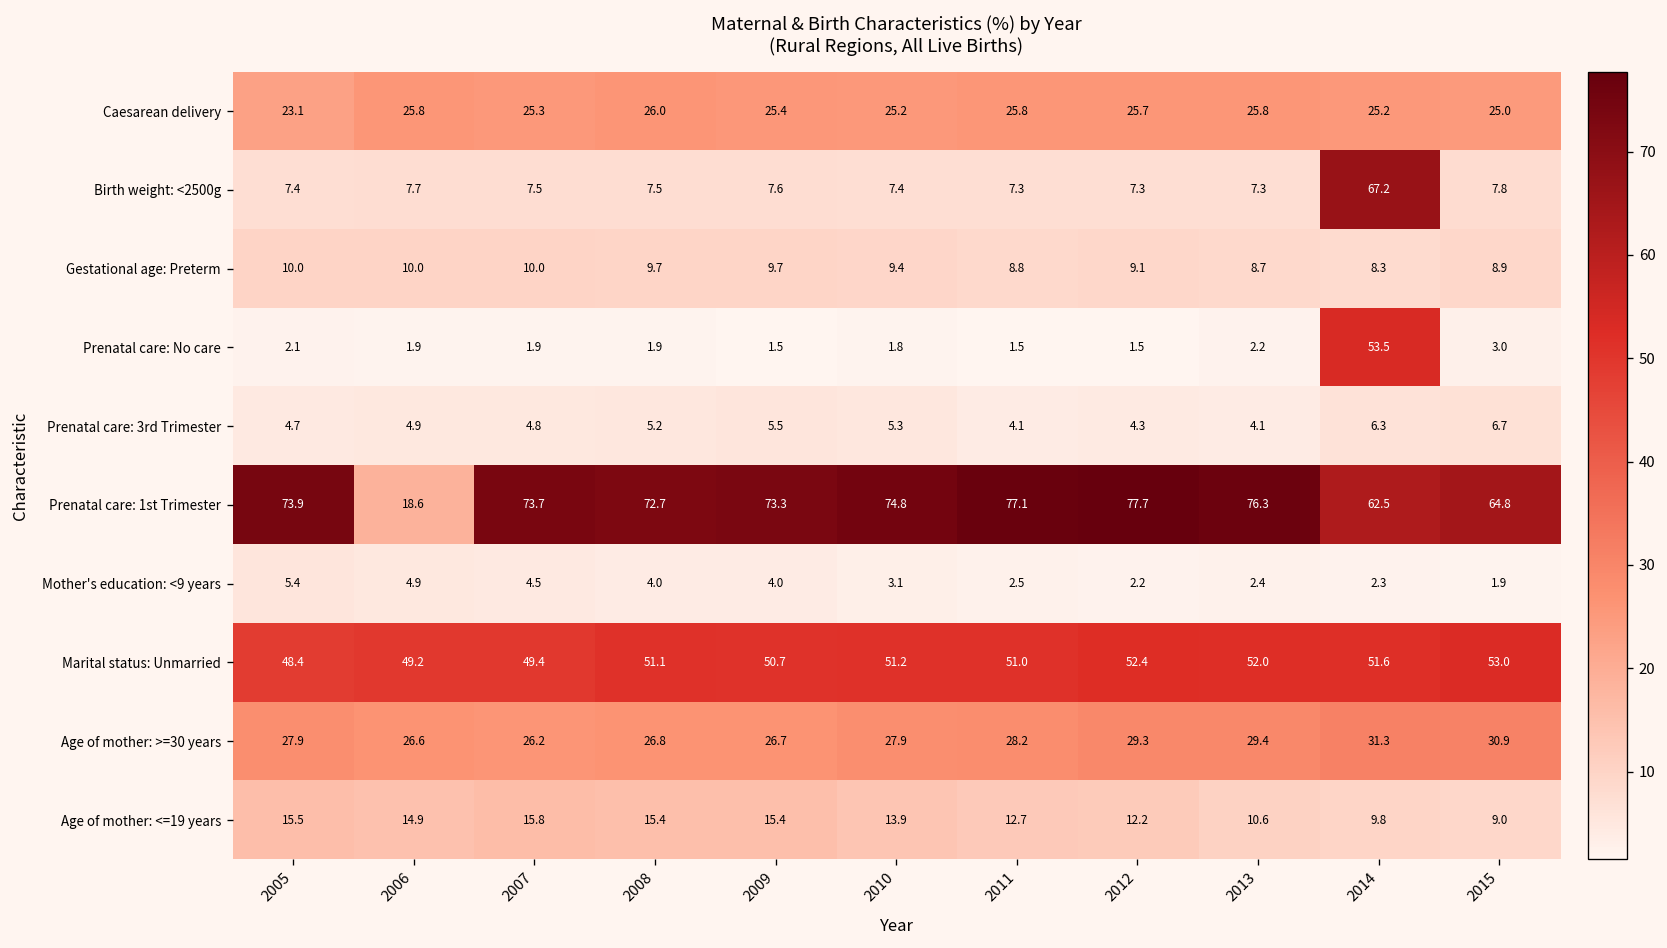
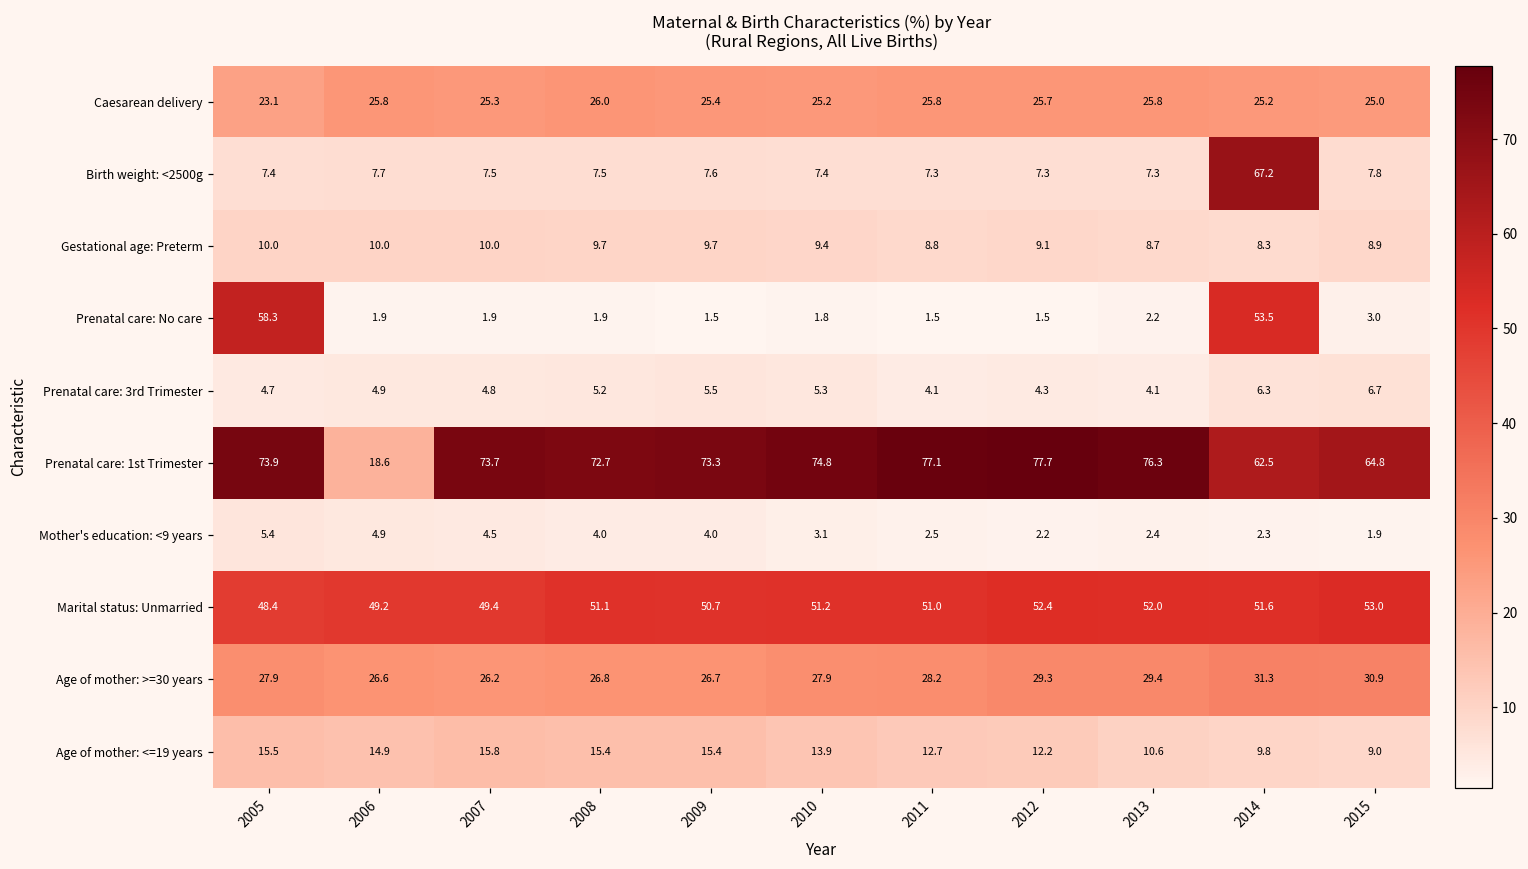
  {
    "Caesarean delivery": {
      "2005": 23.1,
      "2006": 25.8,
      "2007": 25.3,
      "2008": 26.0,
      "2009": 25.4,
      "2010": 25.2,
      "2011": 25.8,
      "2012": 25.7,
      "2013": 25.8,
      "2014": 25.2,
      "2015": 25.0
    },
    "Birth weight: <2500g": {
      "2005": 7.4,
      "2006": 7.7,
      "2007": 7.5,
      "2008": 7.5,
      "2009": 7.6,
      "2010": 7.4,
      "2011": 7.3,
      "2012": 7.3,
      "2013": 7.3,
      "2014": 67.2,
      "2015": 7.8
    },
    "Gestational age: Preterm": {
      "2005": 10.0,
      "2006": 10.0,
      "2007": 10.0,
      "2008": 9.7,
      "2009": 9.7,
      "2010": 9.4,
      "2011": 8.8,
      "2012": 9.1,
      "2013": 8.7,
      "2014": 8.3,
      "2015": 8.9
    },
    "Prenatal care: No care": {
-     "2005": 2.1,
+     "2005": 58.3,
      "2006": 1.9,
      "2007": 1.9,
      "2008": 1.9,
      "2009": 1.5,
      "2010": 1.8,
      "2011": 1.5,
      "2012": 1.5,
      "2013": 2.2,
      "2014": 53.5,
      "2015": 3.0
    },
    "Prenatal care: 3rd Trimester": {
      "2005": 4.7,
      "2006": 4.9,
      "2007": 4.8,
      "2008": 5.2,
      "2009": 5.5,
      "2010": 5.3,
      "2011": 4.1,
      "2012": 4.3,
      "2013": 4.1,
      "2014": 6.3,
      "2015": 6.7
    },
    "Prenatal care: 1st Trimester": {
      "2005": 73.9,
      "2006": 18.6,
      "2007": 73.7,
      "2008": 72.7,
      "2009": 73.3,
      "2010": 74.8,
      "2011": 77.1,
      "2012": 77.7,
      "2013": 76.3,
      "2014": 62.5,
      "2015": 64.8
    },
    "Mother's education: <9 years": {
      "2005": 5.4,
      "2006": 4.9,
      "2007": 4.5,
      "2008": 4.0,
      "2009": 4.0,
      "2010": 3.1,
      "2011": 2.5,
      "2012": 2.2,
      "2013": 2.4,
      "2014": 2.3,
      "2015": 1.9
    },
    "Marital status: Unmarried": {
      "2005": 48.4,
      "2006": 49.2,
      "2007": 49.4,
      "2008": 51.1,
      "2009": 50.7,
      "2010": 51.2,
      "2011": 51.0,
      "2012": 52.4,
      "2013": 52.0,
      "2014": 51.6,
      "2015": 53.0
    },
    "Age of mother: >=30 years": {
      "2005": 27.9,
      "2006": 26.6,
      "2007": 26.2,
      "2008": 26.8,
      "2009": 26.7,
      "2010": 27.9,
      "2011": 28.2,
      "2012": 29.3,
      "2013": 29.4,
      "2014": 31.3,
      "2015": 30.9
    },
    "Age of mother: <=19 years": {
      "2005": 15.5,
      "2006": 14.9,
      "2007": 15.8,
      "2008": 15.4,
      "2009": 15.4,
      "2010": 13.9,
      "2011": 12.7,
      "2012": 12.2,
      "2013": 10.6,
      "2014": 9.8,
      "2015": 9.0
    }
  }
